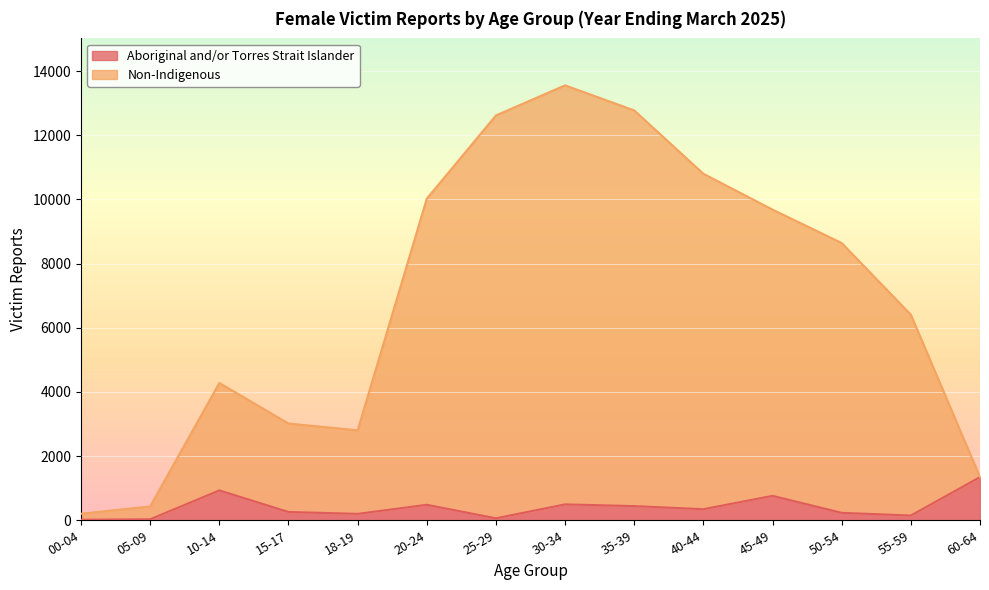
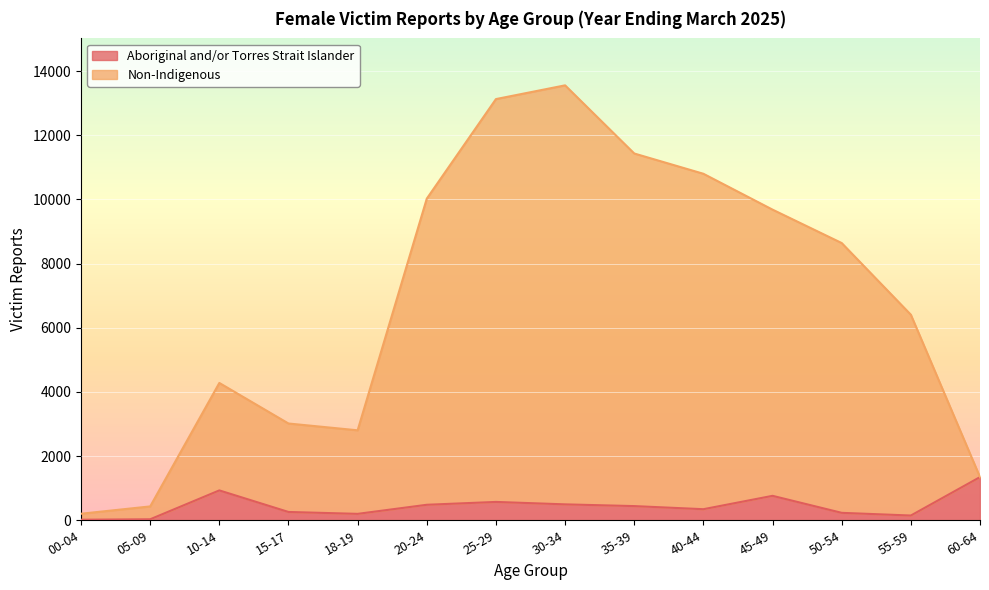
  {
    "Aboriginal and/or Torres Strait Islander": {
      "00-04": 0,
      "05-09": 0,
      "10-14": 900,
      "15-17": 300,
      "18-19": 200,
      "20-24": 500,
-     "25-29": 100,
+     "25-29": 600,
      "30-34": 500,
      "35-39": 400,
      "40-44": 300,
      "45-49": 800,
      "50-54": 200,
      "55-59": 100
    },
    "Non-Indigenous": {
      "00-04": 200,
      "05-09": 400,
      "10-14": 3300,
      "15-17": 2800,
      "18-19": 2600,
      "20-24": 9500,
      "25-29": 12600,
      "30-34": 13100,
-     "35-39": 12300,
+     "35-39": 11000,
      "40-44": 10500,
      "45-49": 8900,
      "50-54": 8400,
      "55-59": 6300
    }
  }
